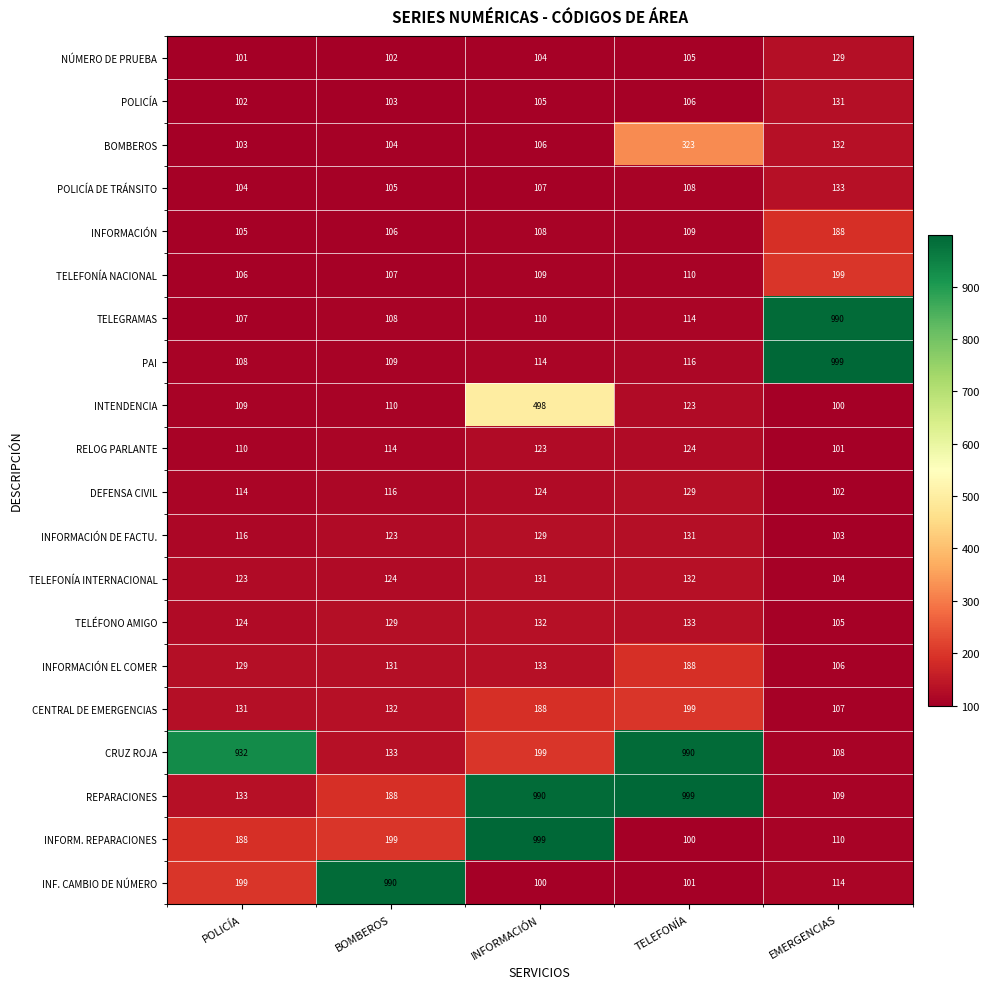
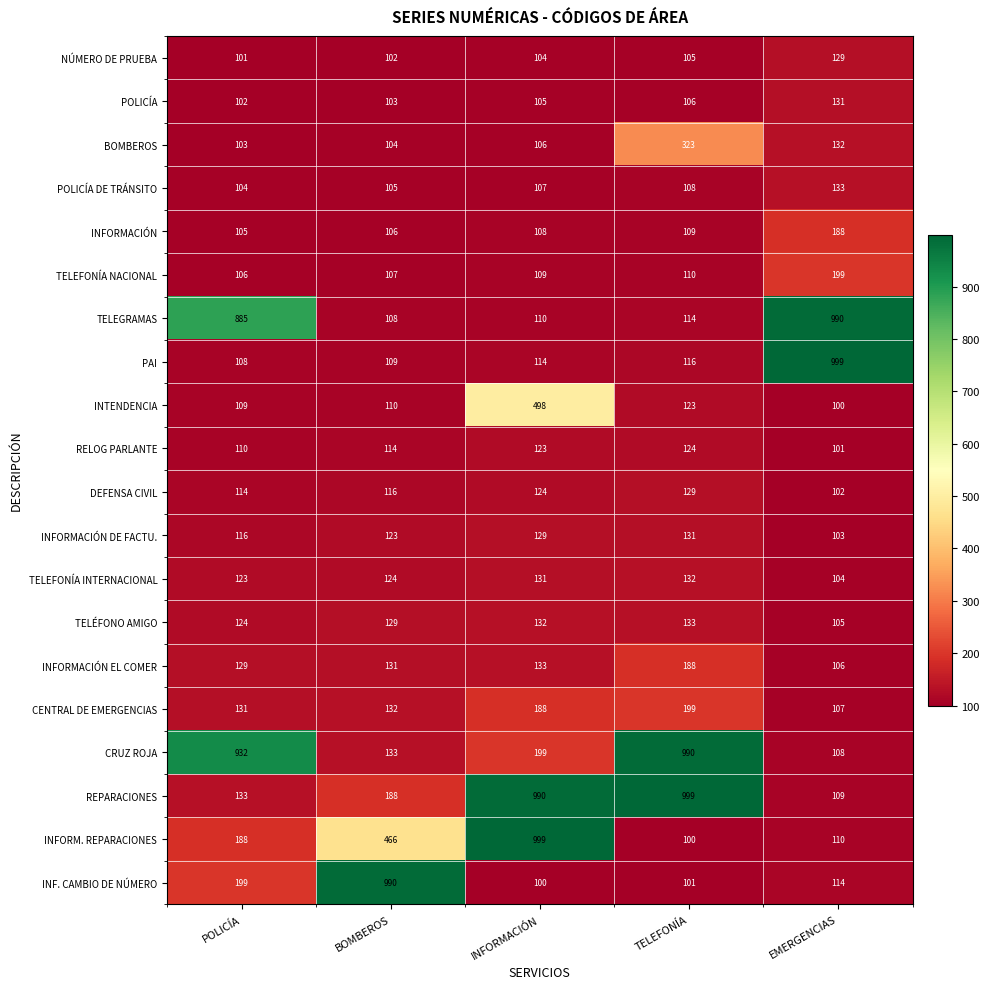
  {
    "NÚMERO DE PRUEBA": {
      "POLICÍA": 101,
      "BOMBEROS": 102,
      "INFORMACIÓN": 104,
      "TELEFONÍA": 105,
      "EMERGENCIAS": 129
    },
    "POLICÍA": {
      "POLICÍA": 102,
      "BOMBEROS": 103,
      "INFORMACIÓN": 105,
      "TELEFONÍA": 106,
      "EMERGENCIAS": 131
    },
    "BOMBEROS": {
      "POLICÍA": 103,
      "BOMBEROS": 104,
      "INFORMACIÓN": 106,
      "TELEFONÍA": 323,
      "EMERGENCIAS": 132
    },
    "POLICÍA DE TRÁNSITO": {
      "POLICÍA": 104,
      "BOMBEROS": 105,
      "INFORMACIÓN": 107,
      "TELEFONÍA": 108,
      "EMERGENCIAS": 133
    },
    "INFORMACIÓN": {
      "POLICÍA": 105,
      "BOMBEROS": 106,
      "INFORMACIÓN": 108,
      "TELEFONÍA": 109,
      "EMERGENCIAS": 188
    },
    "TELEFONÍA NACIONAL": {
      "POLICÍA": 106,
      "BOMBEROS": 107,
      "INFORMACIÓN": 109,
      "TELEFONÍA": 110,
      "EMERGENCIAS": 199
    },
    "TELEGRAMAS": {
-     "POLICÍA": 107,
+     "POLICÍA": 885,
      "BOMBEROS": 108,
      "INFORMACIÓN": 110,
      "TELEFONÍA": 114,
      "EMERGENCIAS": 990
    },
    "PAI": {
      "POLICÍA": 108,
      "BOMBEROS": 109,
      "INFORMACIÓN": 114,
      "TELEFONÍA": 116,
      "EMERGENCIAS": 999
    },
    "INTENDENCIA": {
      "POLICÍA": 109,
      "BOMBEROS": 110,
      "INFORMACIÓN": 498,
      "TELEFONÍA": 123,
      "EMERGENCIAS": 100
    },
    "RELOG PARLANTE": {
      "POLICÍA": 110,
      "BOMBEROS": 114,
      "INFORMACIÓN": 123,
      "TELEFONÍA": 124,
      "EMERGENCIAS": 101
    },
    "DEFENSA CIVIL": {
      "POLICÍA": 114,
      "BOMBEROS": 116,
      "INFORMACIÓN": 124,
      "TELEFONÍA": 129,
      "EMERGENCIAS": 102
    },
    "INFORMACIÓN DE FACTU.": {
      "POLICÍA": 116,
      "BOMBEROS": 123,
      "INFORMACIÓN": 129,
      "TELEFONÍA": 131,
      "EMERGENCIAS": 103
    },
    "TELEFONÍA INTERNACIONAL": {
      "POLICÍA": 123,
      "BOMBEROS": 124,
      "INFORMACIÓN": 131,
      "TELEFONÍA": 132,
      "EMERGENCIAS": 104
    },
    "TELÉFONO AMIGO": {
      "POLICÍA": 124,
      "BOMBEROS": 129,
      "INFORMACIÓN": 132,
      "TELEFONÍA": 133,
      "EMERGENCIAS": 105
    },
    "INFORMACIÓN EL COMER": {
      "POLICÍA": 129,
      "BOMBEROS": 131,
      "INFORMACIÓN": 133,
      "TELEFONÍA": 188,
      "EMERGENCIAS": 106
    },
    "CENTRAL DE EMERGENCIAS": {
      "POLICÍA": 131,
      "BOMBEROS": 132,
      "INFORMACIÓN": 188,
      "TELEFONÍA": 199,
      "EMERGENCIAS": 107
    },
    "CRUZ ROJA": {
      "POLICÍA": 932,
      "BOMBEROS": 133,
      "INFORMACIÓN": 199,
      "TELEFONÍA": 990,
      "EMERGENCIAS": 108
    },
    "REPARACIONES": {
      "POLICÍA": 133,
      "BOMBEROS": 188,
      "INFORMACIÓN": 990,
      "TELEFONÍA": 999,
      "EMERGENCIAS": 109
    },
    "INFORM. REPARACIONES": {
      "POLICÍA": 188,
-     "BOMBEROS": 199,
+     "BOMBEROS": 466,
      "INFORMACIÓN": 999,
      "TELEFONÍA": 100,
      "EMERGENCIAS": 110
    },
    "INF. CAMBIO DE NÚMERO": {
      "POLICÍA": 199,
      "BOMBEROS": 990,
      "INFORMACIÓN": 100,
      "TELEFONÍA": 101,
      "EMERGENCIAS": 114
    }
  }
